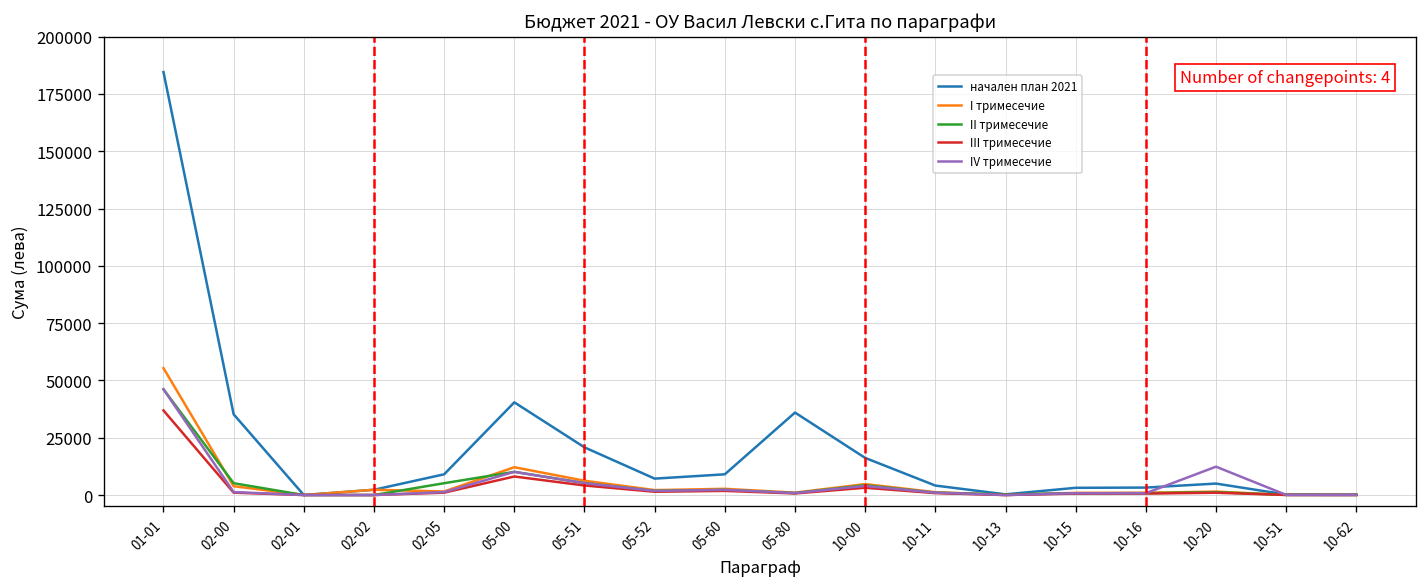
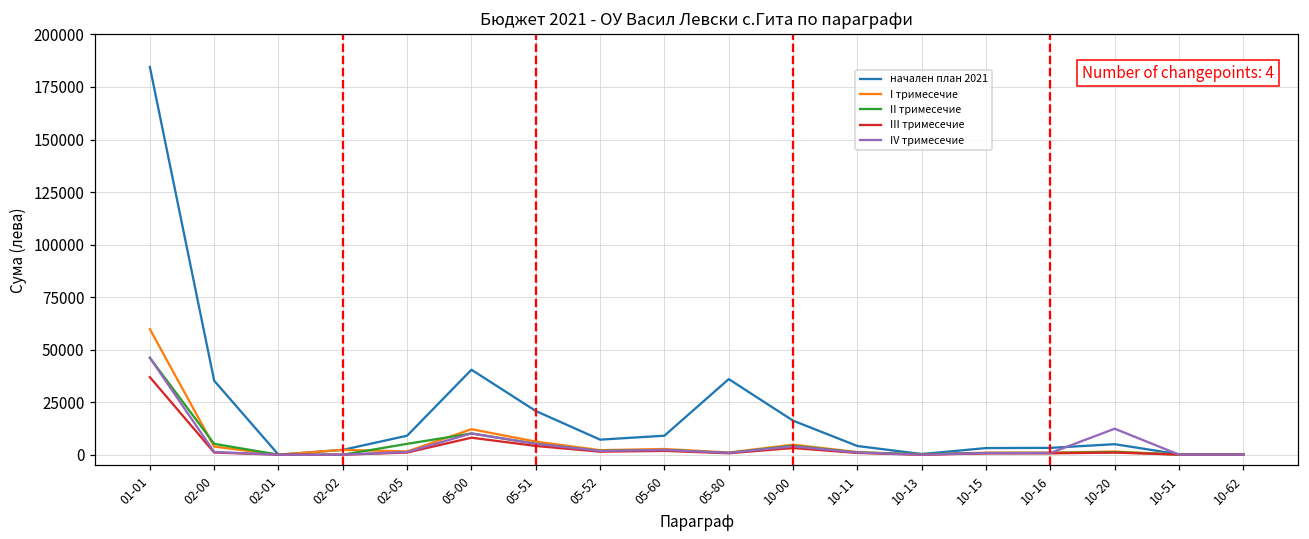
  {
    "начален план 2021": {
      "01-01": 185000,
      "02-00": 35000,
      "02-05": 9000,
      "05-00": 40000,
      "05-51": 21000,
      "05-52": 7000,
      "05-60": 9000,
      "05-80": 36000,
      "10-00": 16000,
      "10-11": 4000,
      "10-15": 3000,
      "10-16": 3000,
      "10-20": 5000
    },
    "I тримесечие": {
-     "01-01": 55000,
+     "01-01": 60000,
      "05-00": 12000
    },
    "II тримесечие": {
      "02-05": 5000
    },
    "III тримесечие": {
      "01-01": 37000,
      "05-00": 8000
    },
    "IV тримесечие": {
      "10-20": 12000
    }
  }
